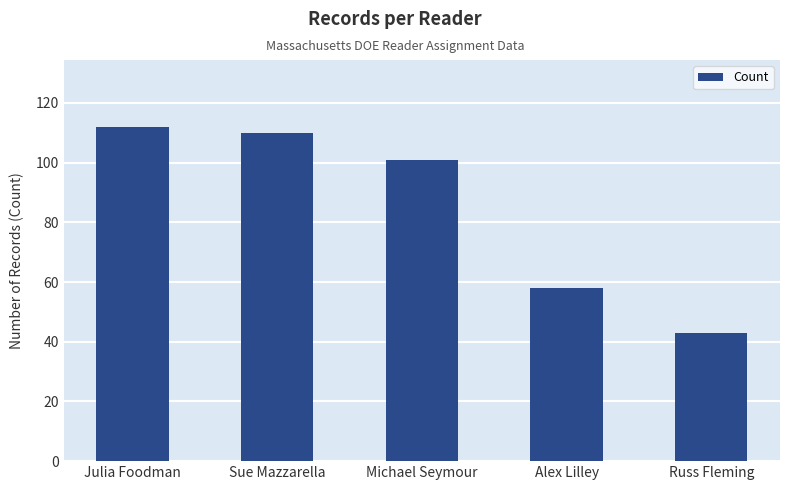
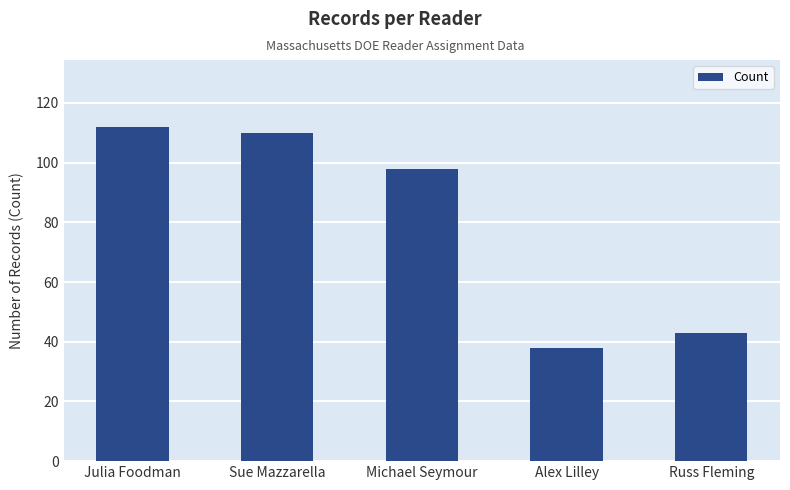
  {
    "Julia Foodman": 112,
    "Sue Mazzarella": 110,
-   "Michael Seymour": 101,
-   "Alex Lilley": 58,
+   "Michael Seymour": 98,
+   "Alex Lilley": 38,
    "Russ Fleming": 43
  }
